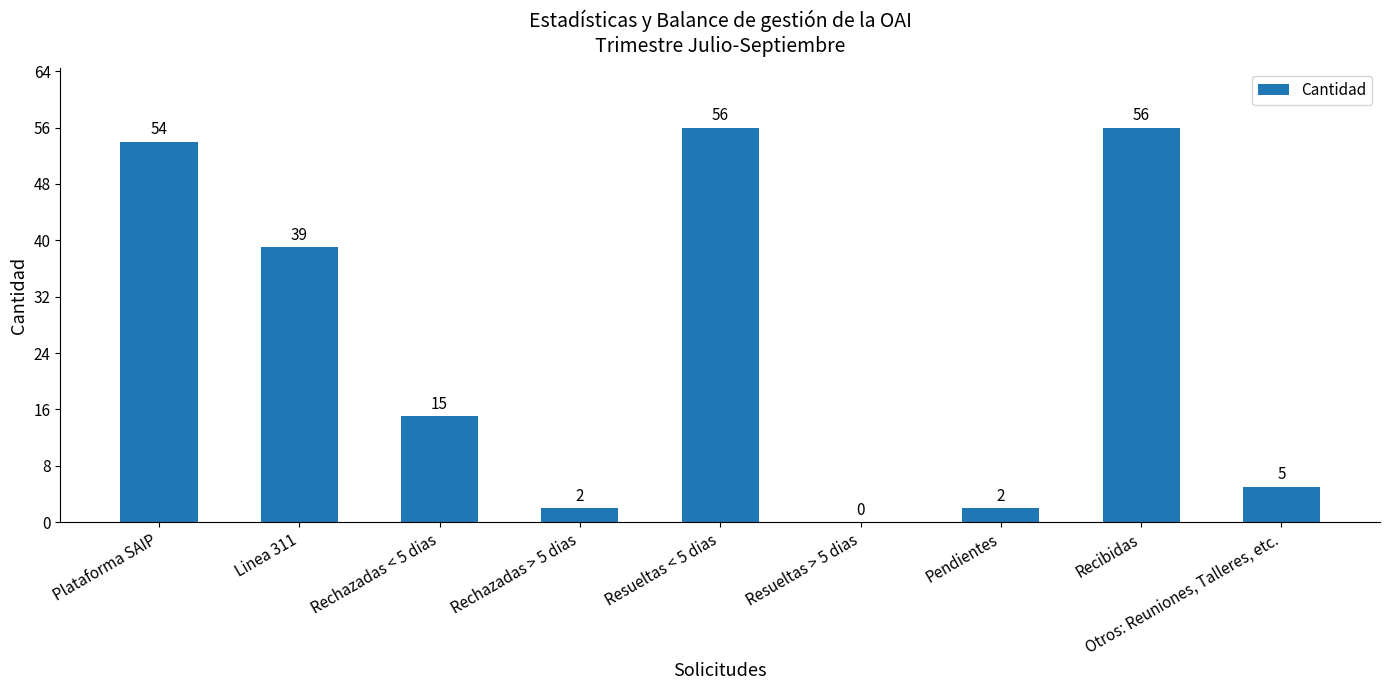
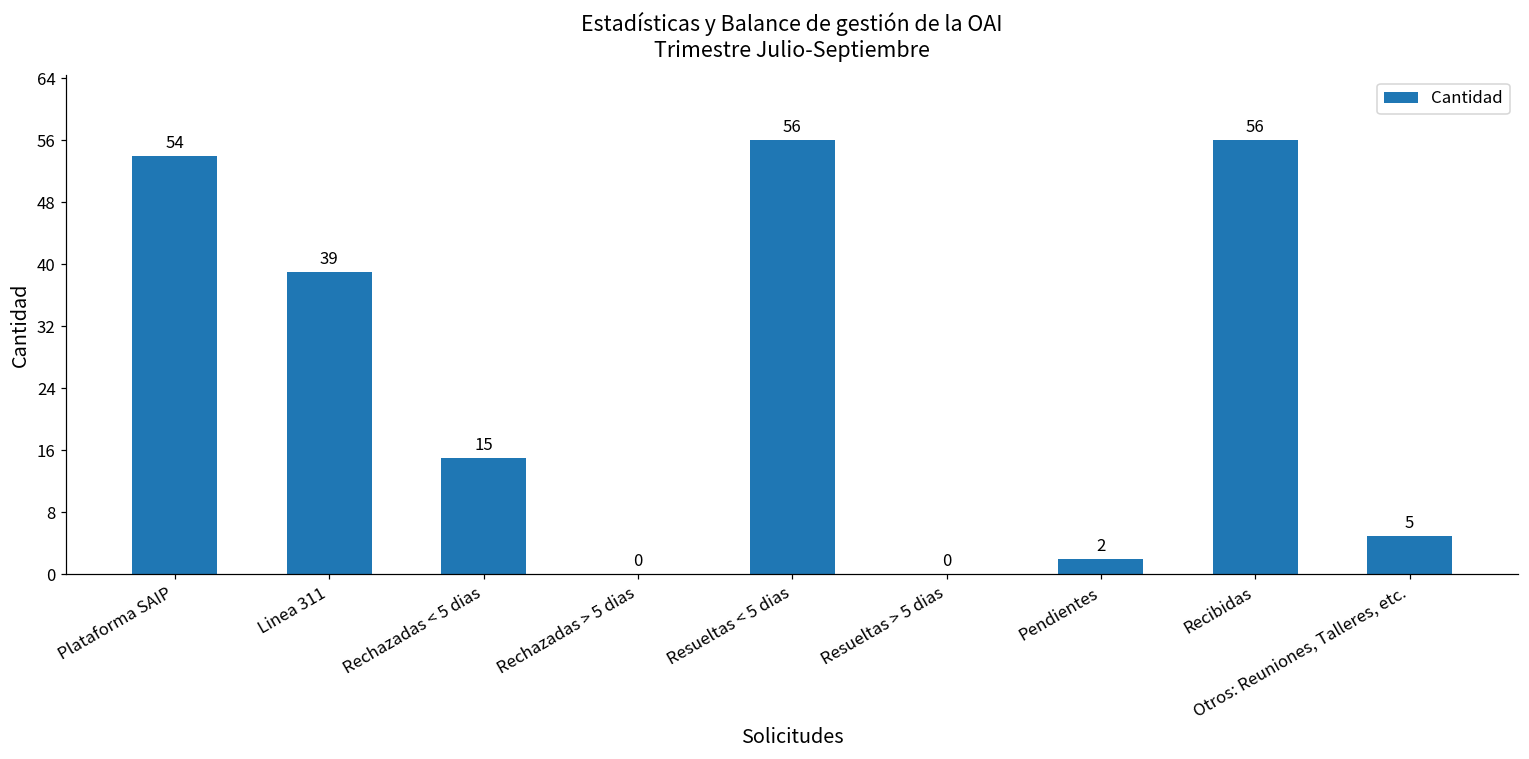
  {
    "Plataforma SAIP": 54,
    "Linea 311": 39,
    "Rechazadas < 5 dias": 15,
-   "Rechazadas > 5 dias": 2,
+   "Rechazadas > 5 dias": 0,
    "Resueltas < 5 dias": 56,
    "Resueltas > 5 dias": 0,
    "Pendientes": 2,
    "Recibidas": 56,
    "Otros: Reuniones, Talleres, etc.": 5
  }
